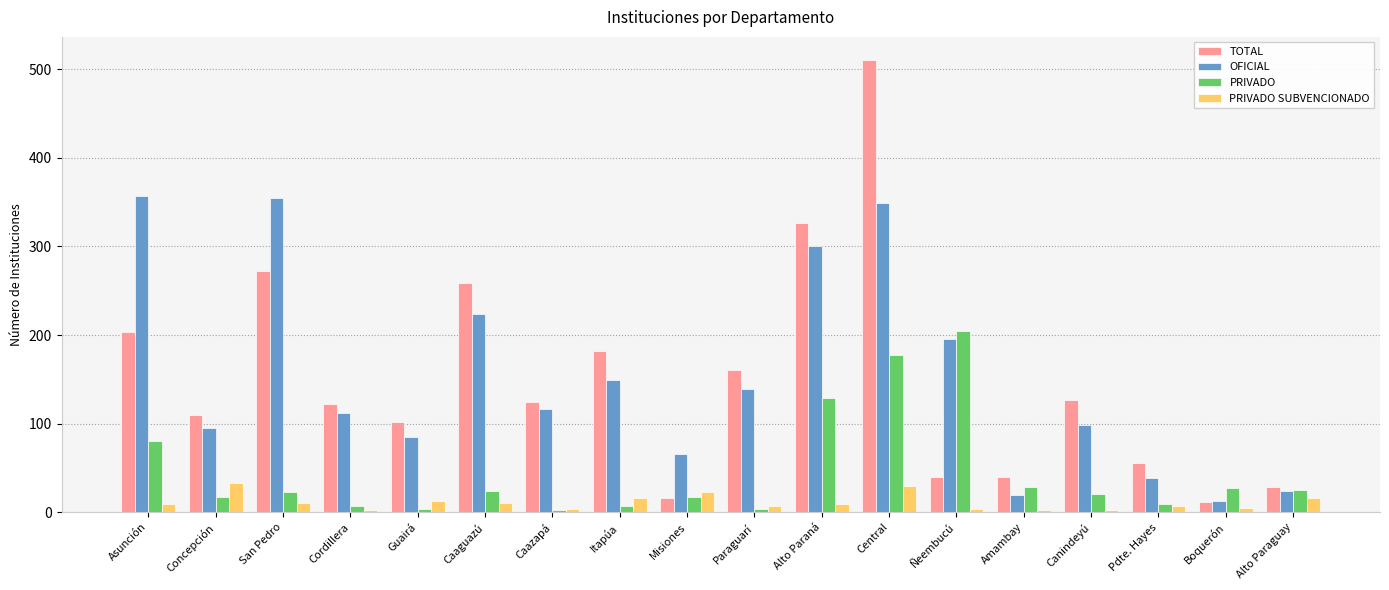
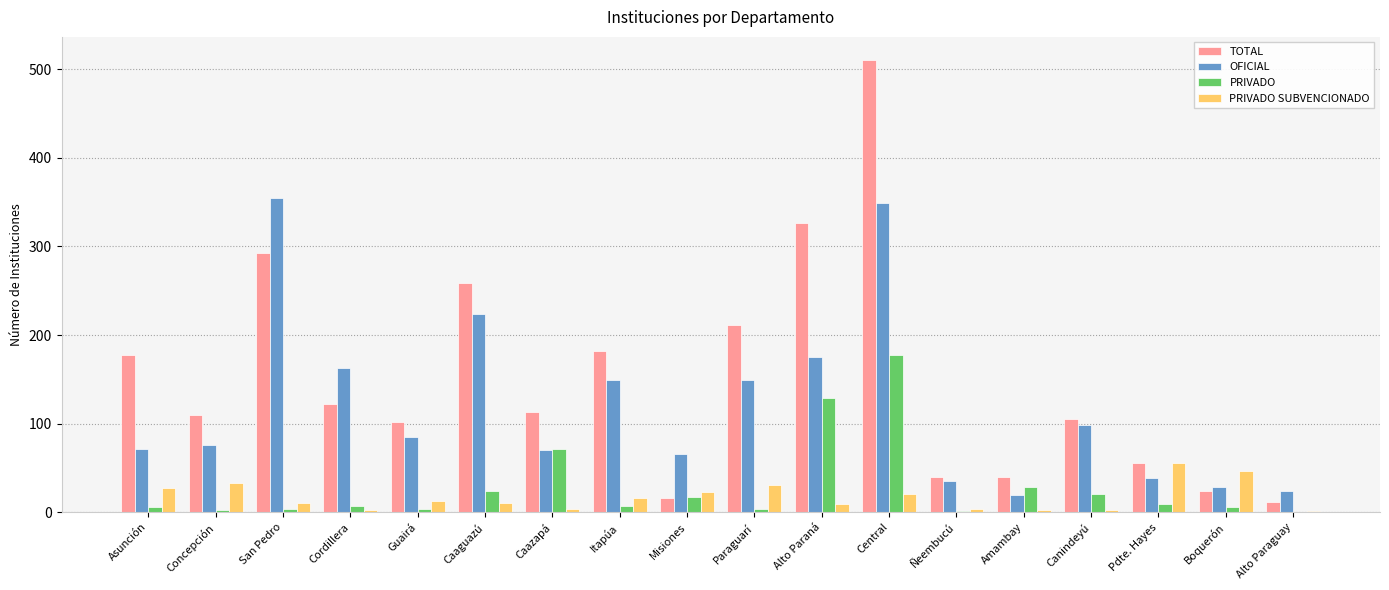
  {
    "TOTAL": {
-     "Asunción": 200,
+     "Asunción": 180,
      "Concepción": 110,
-     "San Pedro": 270,
+     "San Pedro": 290,
      "Cordillera": 120,
      "Guairá": 100,
      "Caaguazú": 260,
-     "Caazapá": 120,
+     "Caazapá": 110,
      "Itapúa": 180,
      "Misiones": 20,
-     "Paraguarí": 160,
+     "Paraguarí": 210,
      "Alto Paraná": 330,
      "Central": 510,
      "Ñeembucú": 40,
      "Amambay": 40,
-     "Canindeyú": 130,
+     "Canindeyú": 110,
      "Pdte. Hayes": 60,
-     "Boquerón": 10,
-     "Alto Paraguay": 30
+     "Boquerón": 20,
+     "Alto Paraguay": 10
    },
    "OFICIAL": {
-     "Asunción": 360,
-     "Concepción": 100,
+     "Asunción": 70,
+     "Concepción": 80,
      "San Pedro": 360,
-     "Cordillera": 110,
+     "Cordillera": 160,
      "Guairá": 90,
      "Caaguazú": 220,
-     "Caazapá": 120,
+     "Caazapá": 70,
      "Itapúa": 150,
      "Misiones": 70,
-     "Paraguarí": 140,
-     "Alto Paraná": 300,
+     "Paraguarí": 150,
+     "Alto Paraná": 180,
      "Central": 350,
-     "Ñeembucú": 200,
+     "Ñeembucú": 40,
      "Amambay": 20,
      "Canindeyú": 100,
      "Pdte. Hayes": 40,
-     "Boquerón": 10,
+     "Boquerón": 30,
      "Alto Paraguay": 20
    },
    "PRIVADO": {
-     "Asunción": 80,
-     "Concepción": 20,
-     "San Pedro": 20,
+     "Asunción": 10,
+     "Concepción": 0,
+     "San Pedro": 0,
      "Cordillera": 10,
      "Guairá": 0,
      "Caaguazú": 20,
-     "Caazapá": 0,
+     "Caazapá": 70,
      "Itapúa": 10,
      "Misiones": 20,
      "Paraguarí": 0,
      "Alto Paraná": 130,
      "Central": 180,
-     "Ñeembucú": 210,
+     "Ñeembucú": 0,
      "Amambay": 30,
      "Canindeyú": 20,
      "Pdte. Hayes": 10,
-     "Boquerón": 30,
-     "Alto Paraguay": 30
+     "Boquerón": 10,
+     "Alto Paraguay": 0
    },
    "PRIVADO SUBVENCIONADO": {
-     "Asunción": 10,
+     "Asunción": 30,
      "Concepción": 30,
      "San Pedro": 10,
      "Cordillera": 0,
      "Guairá": 10,
      "Caaguazú": 10,
      "Caazapá": 0,
      "Itapúa": 20,
      "Misiones": 20,
-     "Paraguarí": 10,
+     "Paraguarí": 30,
      "Alto Paraná": 10,
-     "Central": 30,
+     "Central": 20,
      "Ñeembucú": 0,
-     "Pdte. Hayes": 10,
-     "Boquerón": 10,
-     "Alto Paraguay": 20
+     "Pdte. Hayes": 60,
+     "Boquerón": 50,
+     "Alto Paraguay": 0
    }
  }
